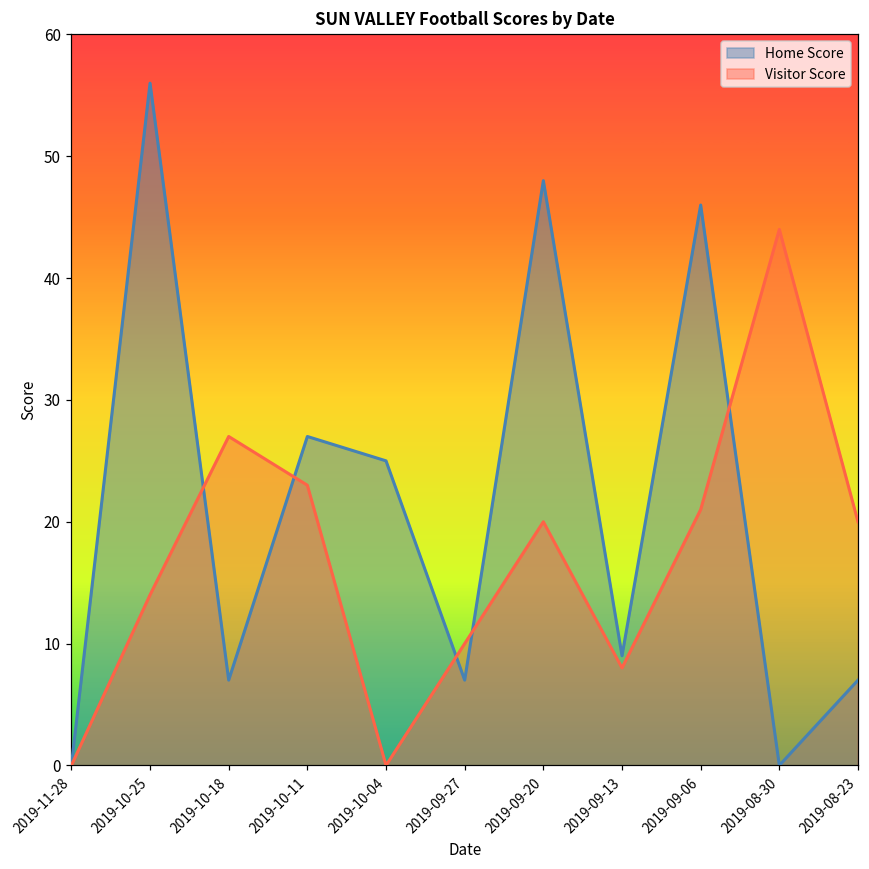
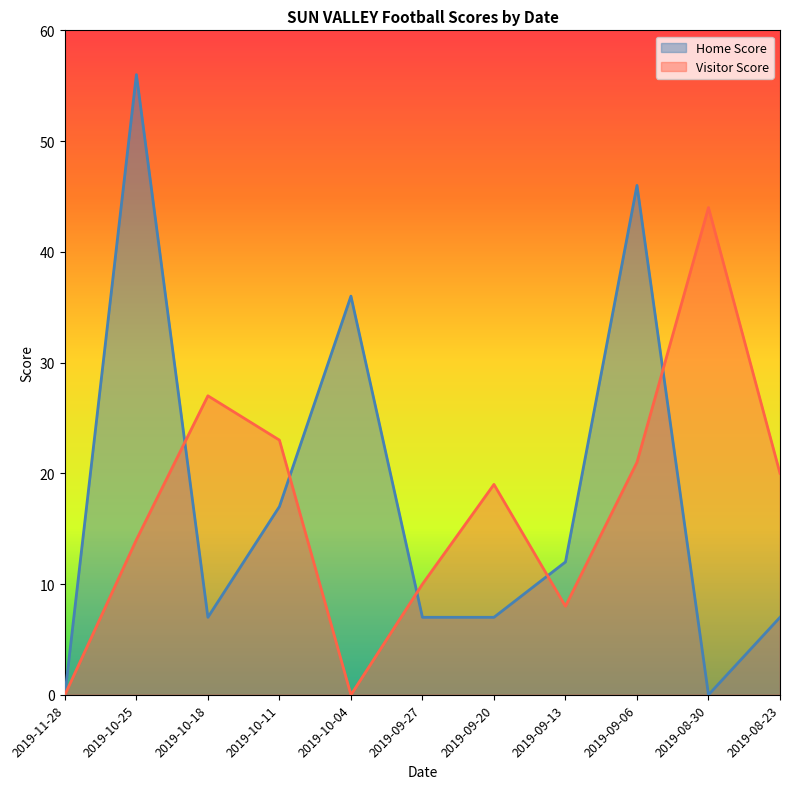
  {
    "Home Score": {
      "2019-10-25": 56,
      "2019-10-18": 7,
-     "2019-10-11": 27,
-     "2019-10-04": 25,
+     "2019-10-11": 17,
+     "2019-10-04": 36,
      "2019-09-27": 7,
-     "2019-09-20": 48,
-     "2019-09-13": 9,
+     "2019-09-20": 7,
+     "2019-09-13": 12,
      "2019-09-06": 46,
      "2019-08-30": 0,
      "2019-08-23": 7
    },
    "Visitor Score": {
      "2019-10-25": 14,
      "2019-10-18": 27,
      "2019-10-11": 23,
      "2019-10-04": 0,
      "2019-09-27": 10,
-     "2019-09-20": 20,
+     "2019-09-20": 19,
      "2019-09-13": 8,
      "2019-09-06": 21,
      "2019-08-30": 44,
      "2019-08-23": 20
    }
  }
